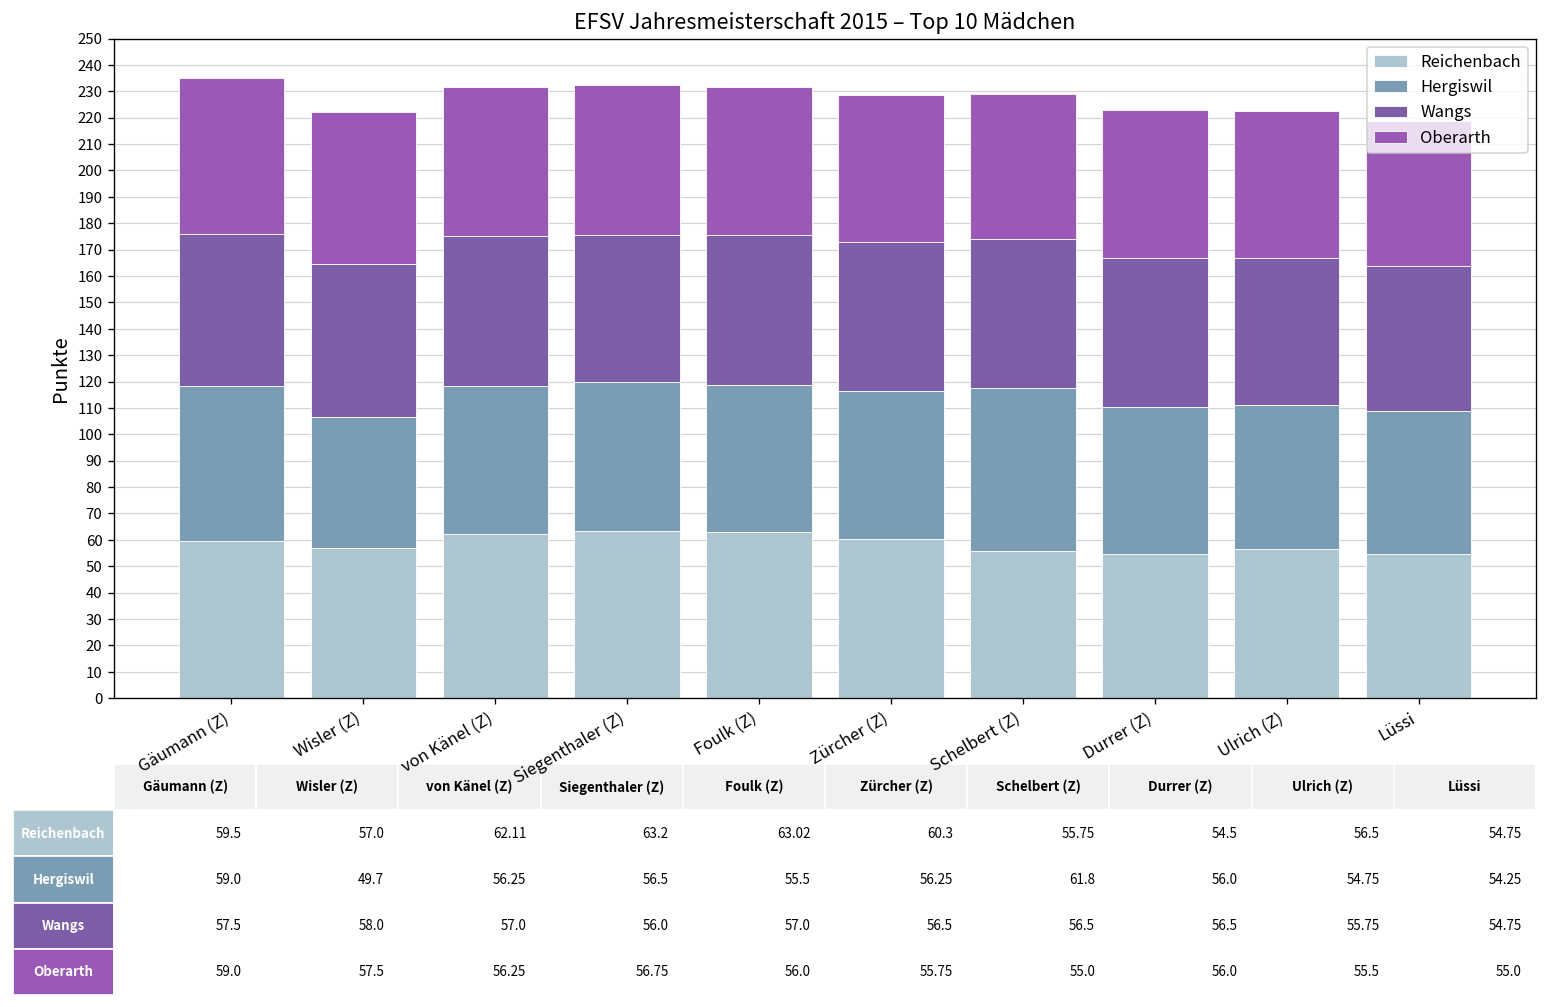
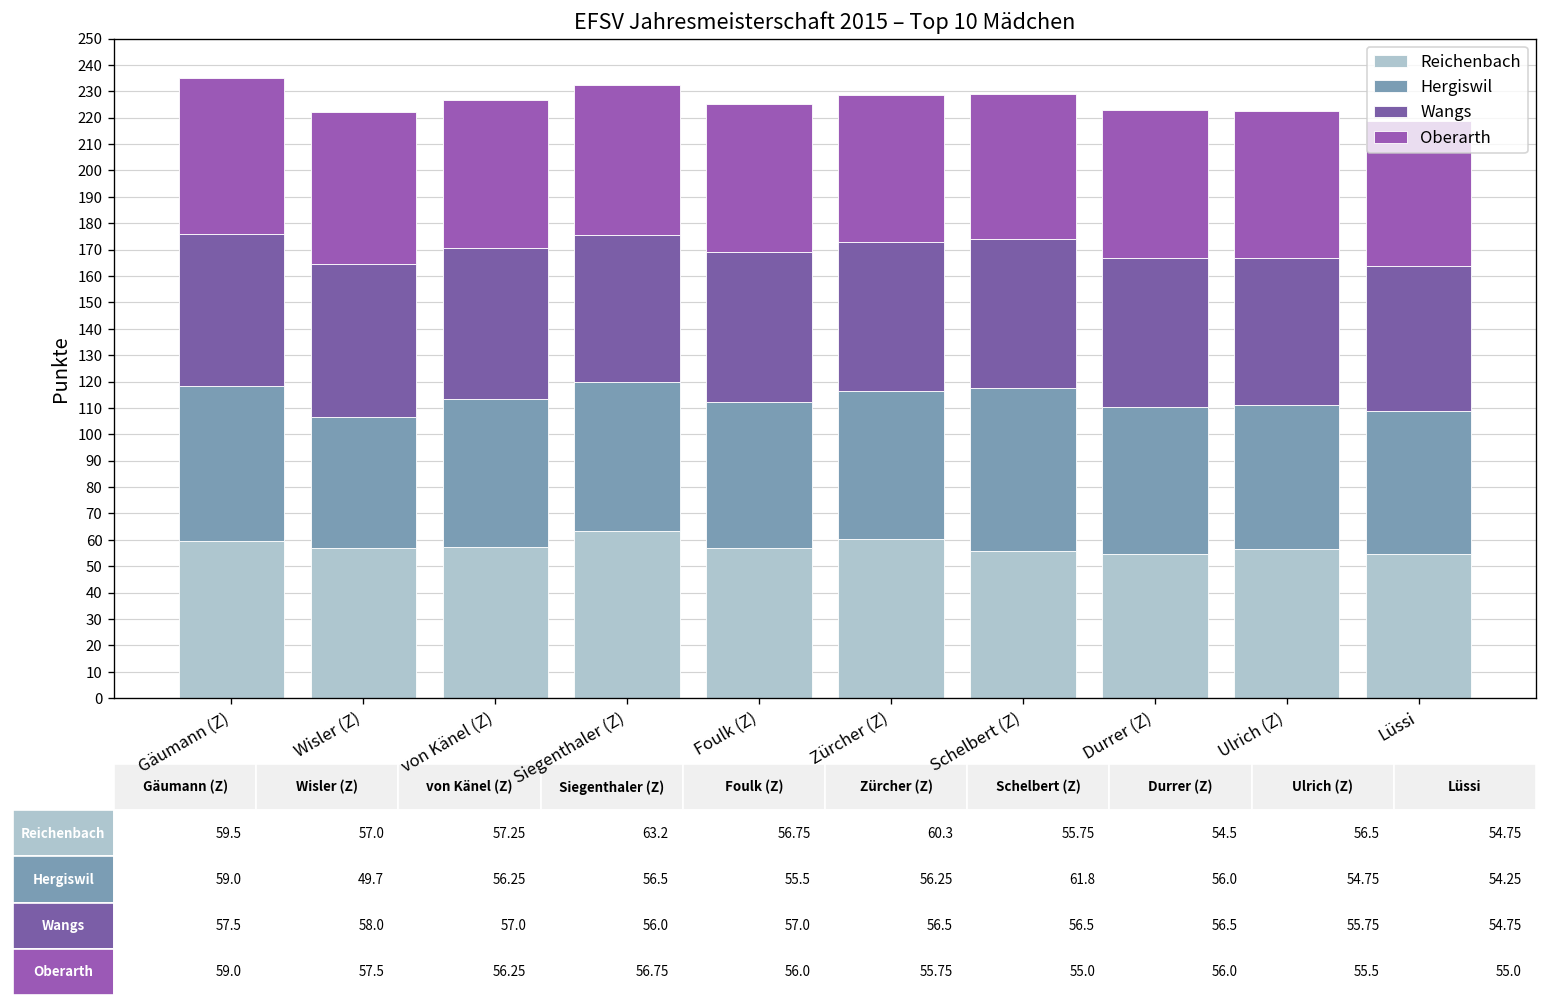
  {
    "Reichenbach": {
-     "von Känel (Z)": 62.11,
-     "Foulk (Z)": 63.02
+     "von Känel (Z)": 57.25,
+     "Foulk (Z)": 56.75
    },
    "Hergiswil": {
      "Gäumann (Z)": 59,
      "Wisler (Z)": 50,
      "von Känel (Z)": 56,
      "Siegenthaler (Z)": 57,
      "Foulk (Z)": 56,
      "Zürcher (Z)": 56,
      "Schelbert (Z)": 62,
      "Durrer (Z)": 56,
      "Ulrich (Z)": 55,
      "Lüssi": 54
    }
  }
